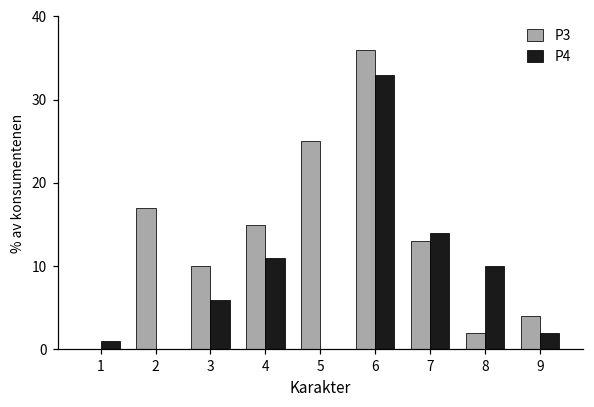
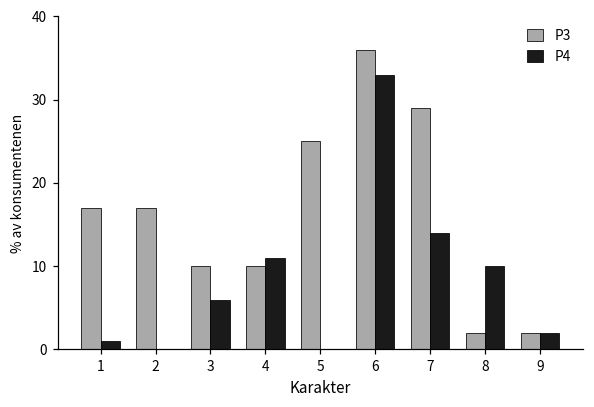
  {
    "P3": {
-     "1": 0,
+     "1": 17,
      "2": 17,
      "3": 10,
-     "4": 15,
+     "4": 10,
      "5": 25,
      "6": 36,
-     "7": 13,
+     "7": 29,
      "8": 2,
-     "9": 4
+     "9": 2
    },
    "P4": {
      "1": 1,
      "2": 0,
      "3": 6,
      "4": 11,
      "5": 0,
      "6": 33,
      "7": 14,
      "8": 10,
      "9": 2
    }
  }
